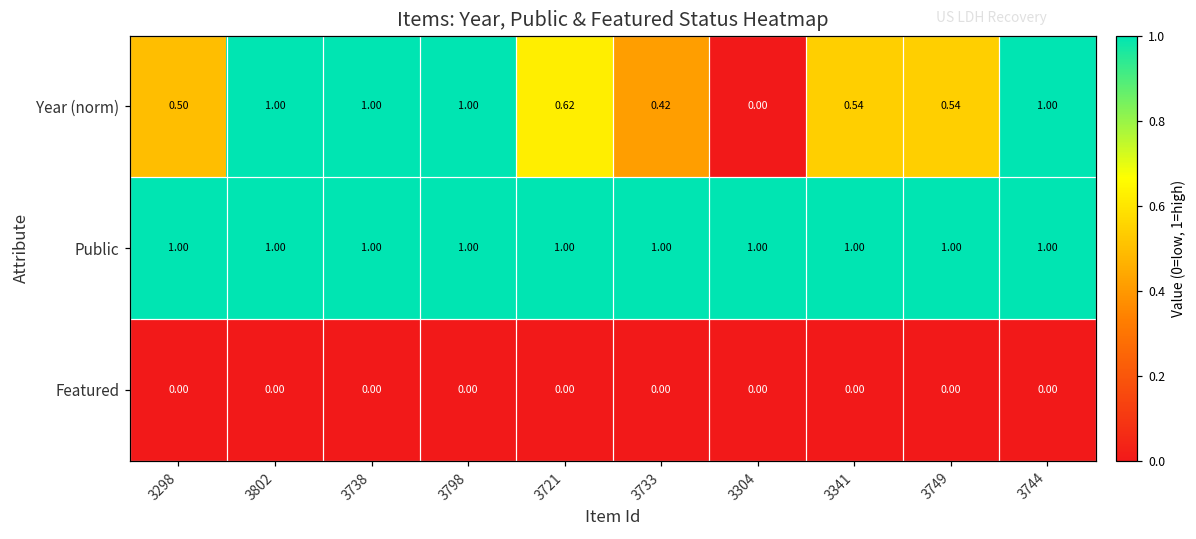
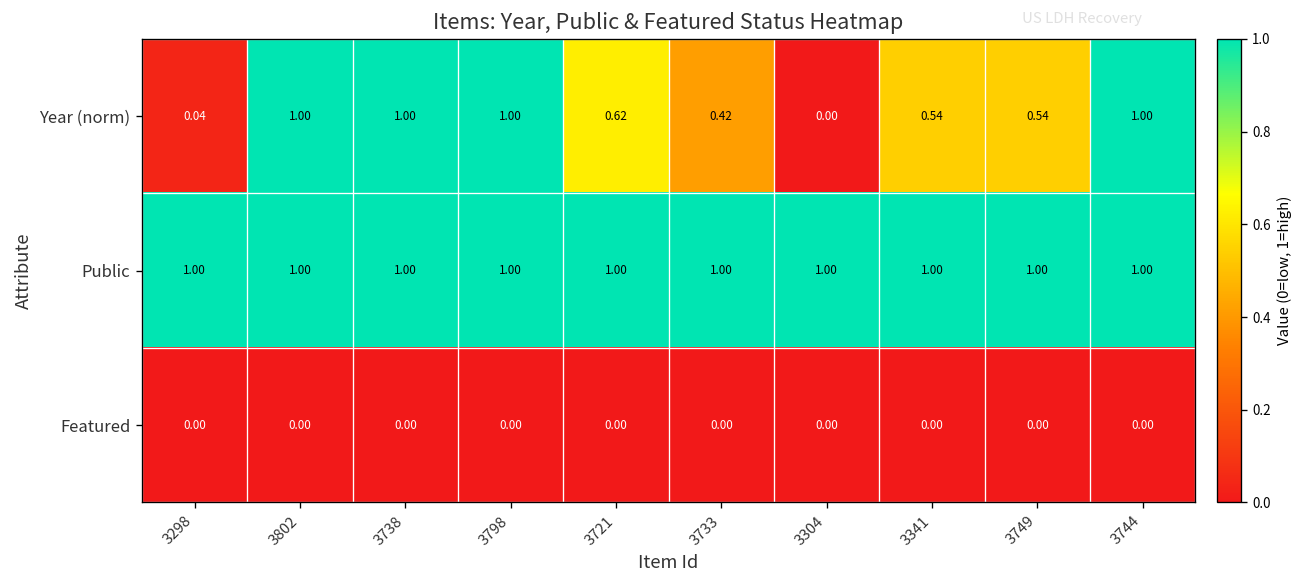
  {
    "Year (norm)": {
-     "3298": 0.50,
+     "3298": 0.04,
      "3802": 1.00,
      "3738": 1.00,
      "3798": 1.00,
      "3721": 0.62,
      "3733": 0.42,
      "3304": 0.00,
      "3341": 0.54,
      "3749": 0.54,
      "3744": 1.00
    },
    "Public": {
      "3298": 1.00,
      "3802": 1.00,
      "3738": 1.00,
      "3798": 1.00,
      "3721": 1.00,
      "3733": 1.00,
      "3304": 1.00,
      "3341": 1.00,
      "3749": 1.00,
      "3744": 1.00
    },
    "Featured": {
      "3298": 0.00,
      "3802": 0.00,
      "3738": 0.00,
      "3798": 0.00,
      "3721": 0.00,
      "3733": 0.00,
      "3304": 0.00,
      "3341": 0.00,
      "3749": 0.00,
      "3744": 0.00
    }
  }
